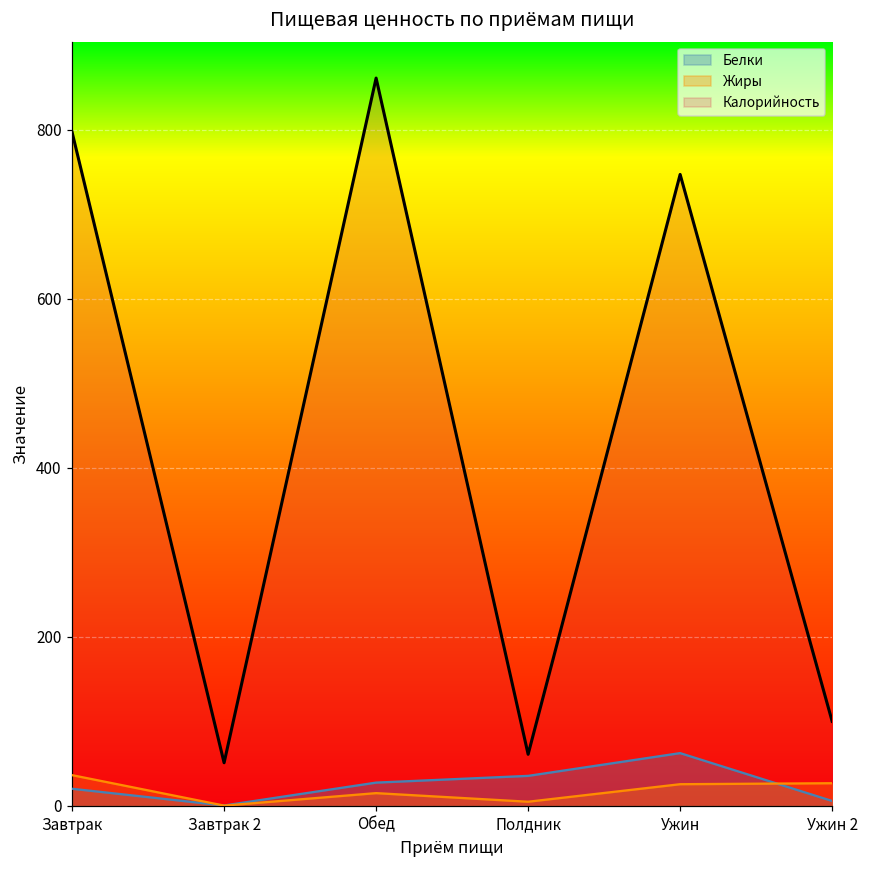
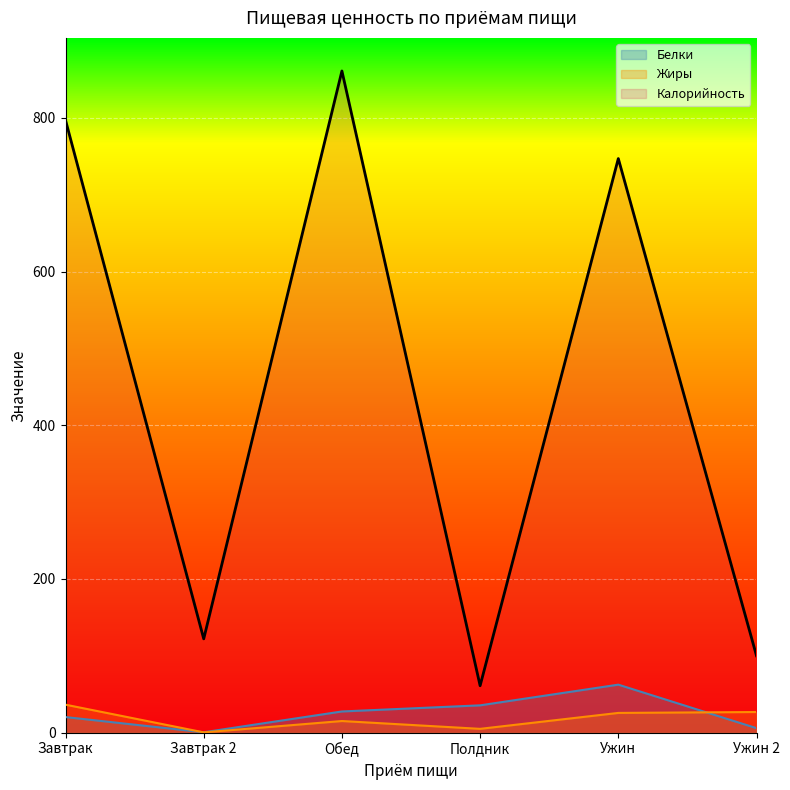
  {
    "Калорийность": {
      "Завтрак": 800,
-     "Завтрак 2": 50,
+     "Завтрак 2": 120,
      "Обед": 860,
      "Полдник": 60,
      "Ужин": 750,
      "Ужин 2": 100
    },
    "Белки": {
      "Завтрак": 20,
      "Обед": 30,
      "Полдник": 40,
      "Ужин": 60,
      "Ужин 2": 10
    },
    "Жиры": {
      "Завтрак": 40,
      "Обед": 20,
      "Полдник": 0,
      "Ужин": 30,
      "Ужин 2": 30
    }
  }
